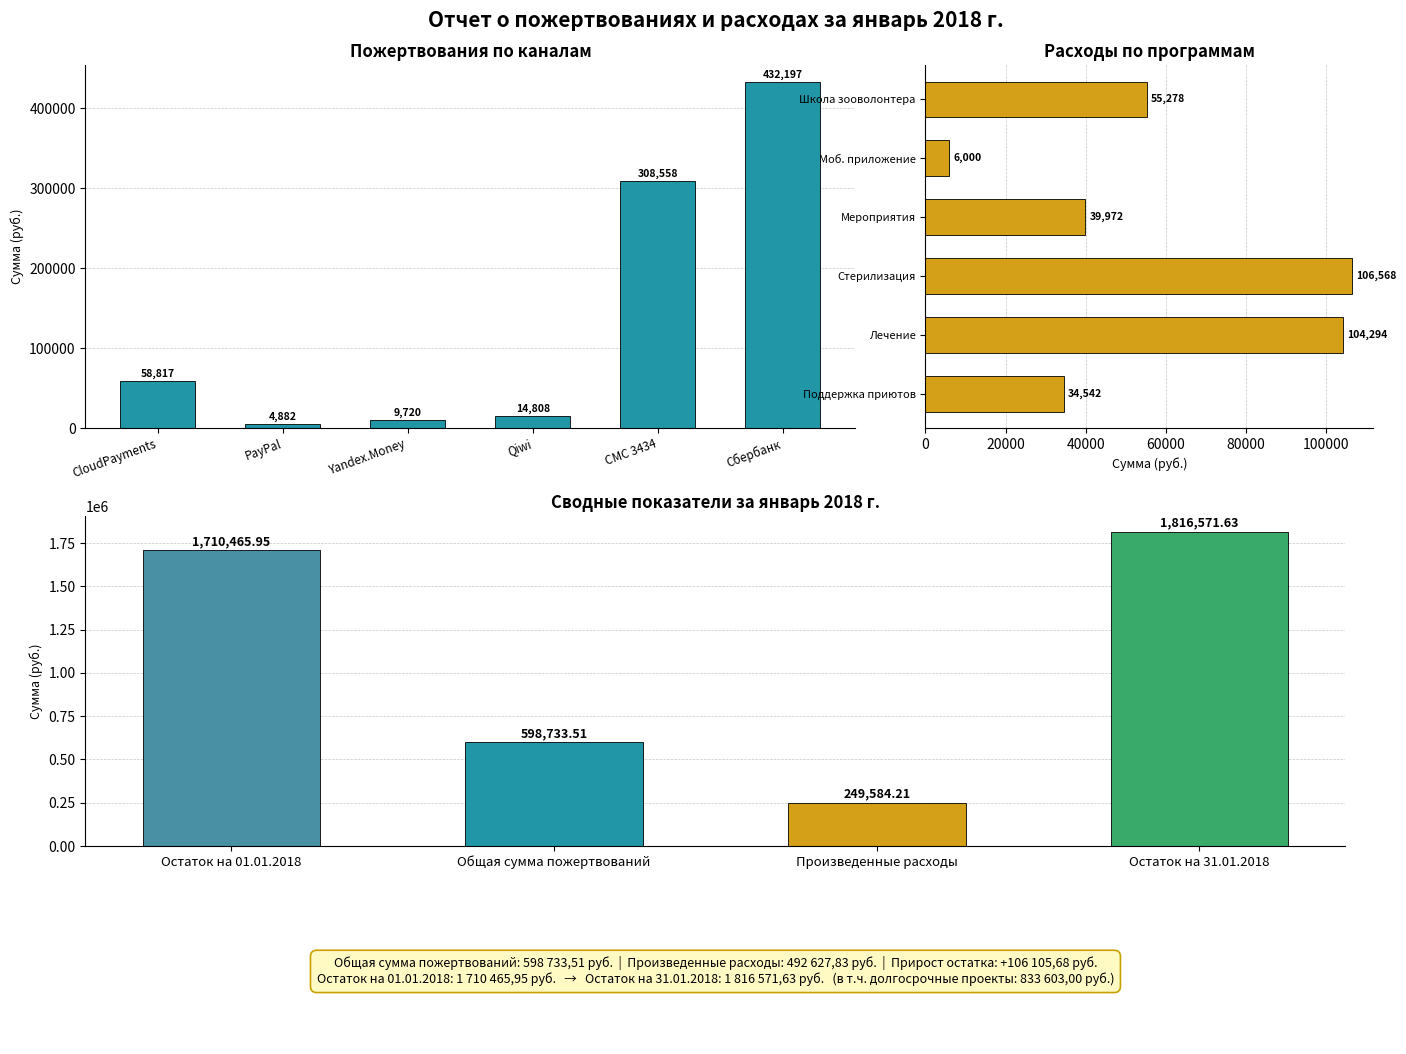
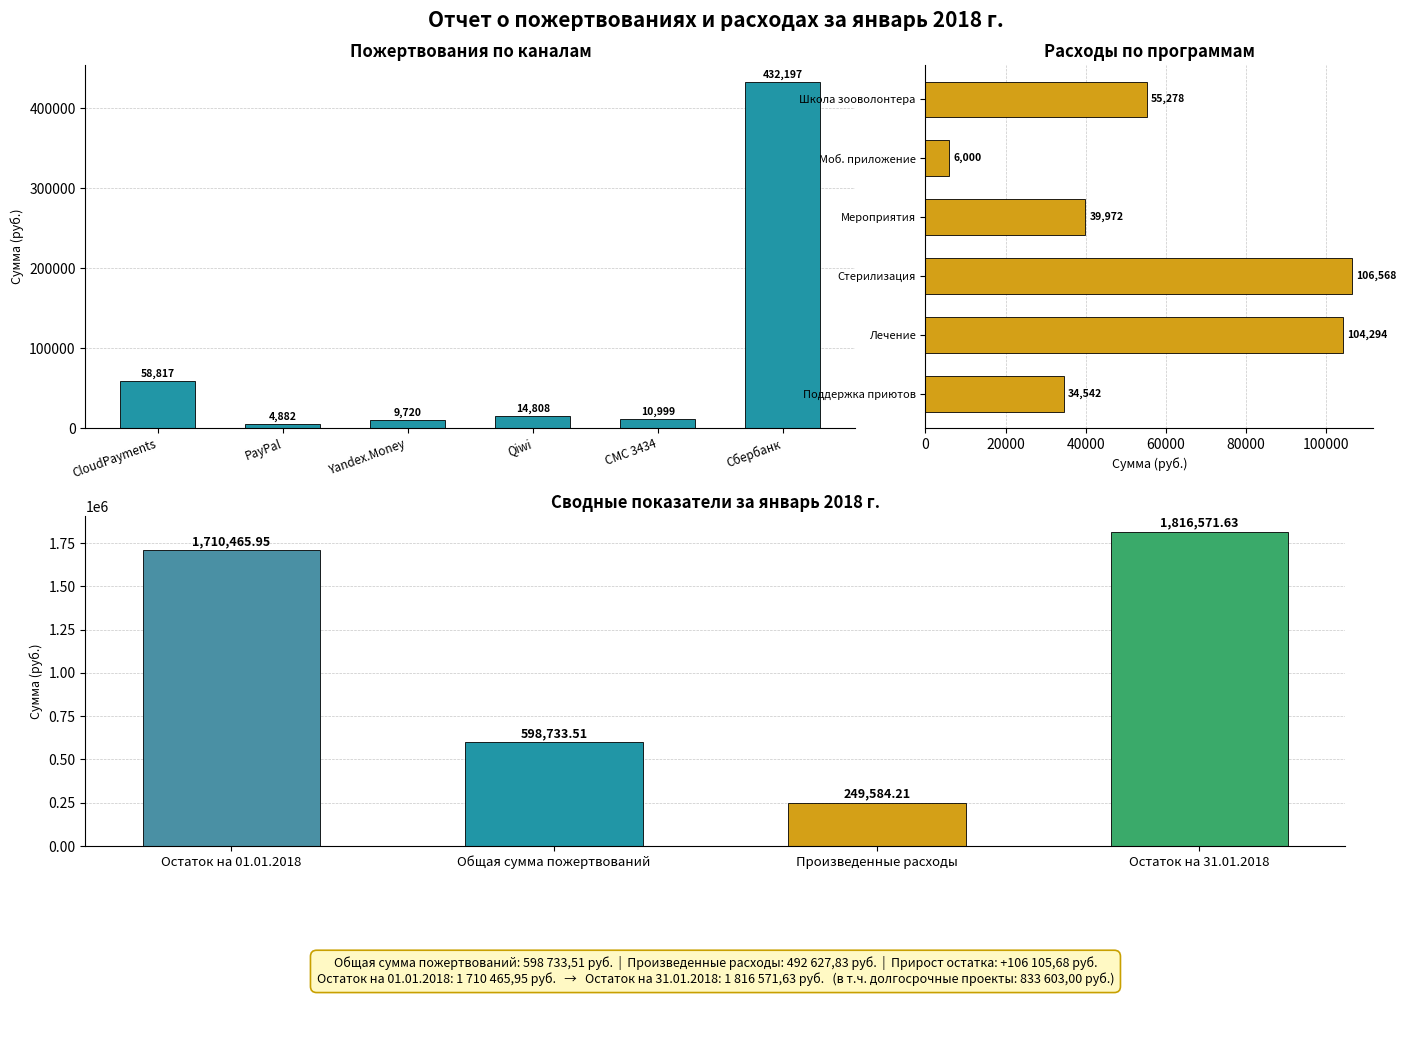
  {
    "Пожертвования по каналам": {
      "CloudPayments": "58,817",
      "PayPal": "4,882",
      "Yandex.Money": "9,720",
      "Qiwi": "14,808",
-     "СМС 3434": "308,558",
+     "СМС 3434": "10,999",
      "Сбербанк": "432,197"
    },
    "Расходы по программам": {
      "Мероприятия": "39,972",
      "Стерилизация": "106,568",
      "Лечение": "104,294"
    },
    "Сводные показатели за январь 2018 г.": {
      "Остаток на 01.01.2018": "1,710,465.95",
      "Общая сумма пожертвований": "598,733.51",
      "Произведенные расходы": "249,584.21",
      "Остаток на 31.01.2018": "1,816,571.63"
    }
  }
